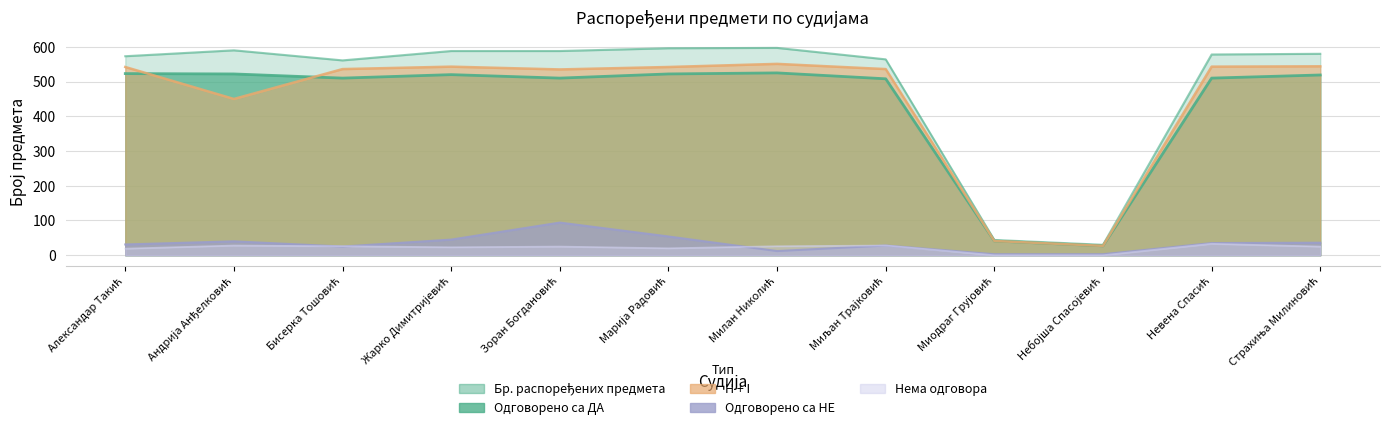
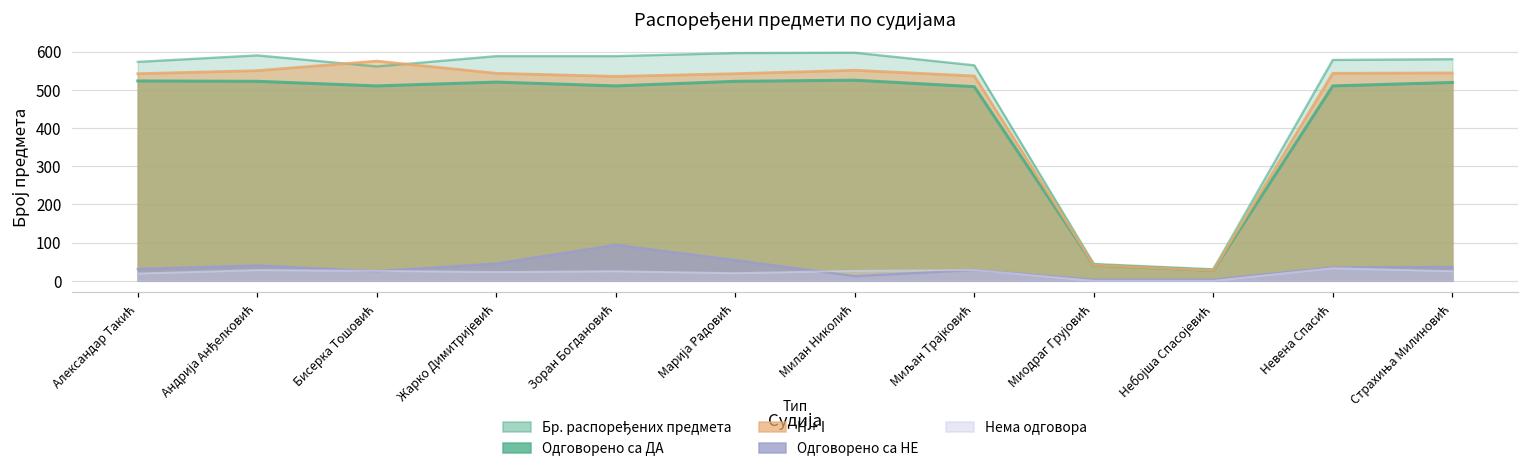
  {
    "H + I": {
      "Александар Такић": 540,
-     "Андрија Анђелковић": 450,
-     "Бисерка Тошовић": 540,
+     "Андрија Анђелковић": 550,
+     "Бисерка Тошовић": 580,
      "Жарко Димитријевић": 540,
      "Зоран Богдановић": 540,
      "Марија Радовић": 540,
      "Милан Николић": 550,
      "Миљан Трајковић": 540,
      "Невена Спасић": 540,
      "Страхиња Милиновић": 540
    },
    "Одговорено са НЕ": {
      "Александар Такић": 30,
      "Андрија Анђелковић": 40,
      "Жарко Димитријевић": 50,
      "Зоран Богдановић": 90,
      "Марија Радовић": 50,
      "Милан Николић": 10,
      "Страхиња Милиновић": 40
    }
  }
